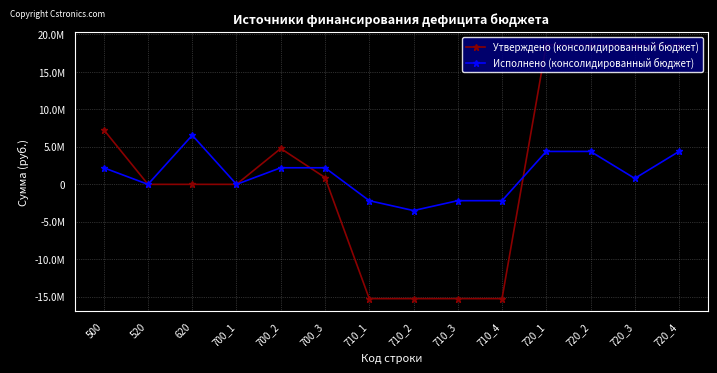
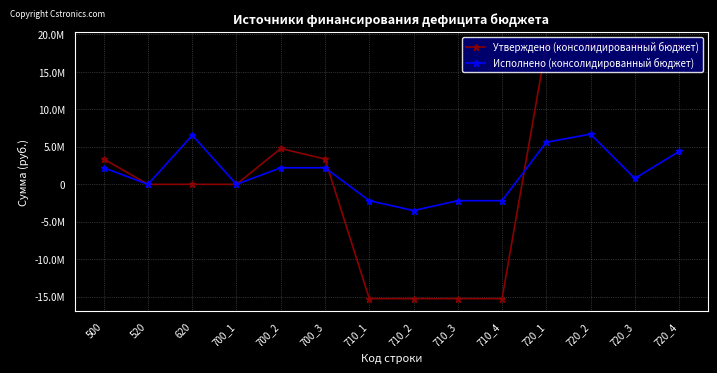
  {
    "Утверждено (консолидированный бюджет)": {
-     "500": 7000000,
+     "500": 3000000,
      "620": 0,
      "700_2": 5000000,
-     "700_3": 1000000,
+     "700_3": 3000000,
      "710_1": -15000000,
      "710_2": -15000000,
      "710_3": -15000000,
      "710_4": -15000000
    },
    "Исполнено (консолидированный бюджет)": {
      "500": 2000000,
      "620": 7000000,
      "700_2": 2000000,
      "700_3": 2000000,
      "710_1": -2000000,
      "710_2": -3000000,
      "710_3": -2000000,
      "710_4": -2000000,
-     "720_1": 4000000,
-     "720_2": 4000000,
+     "720_1": 6000000,
+     "720_2": 7000000,
      "720_3": 1000000,
      "720_4": 4000000
    }
  }
